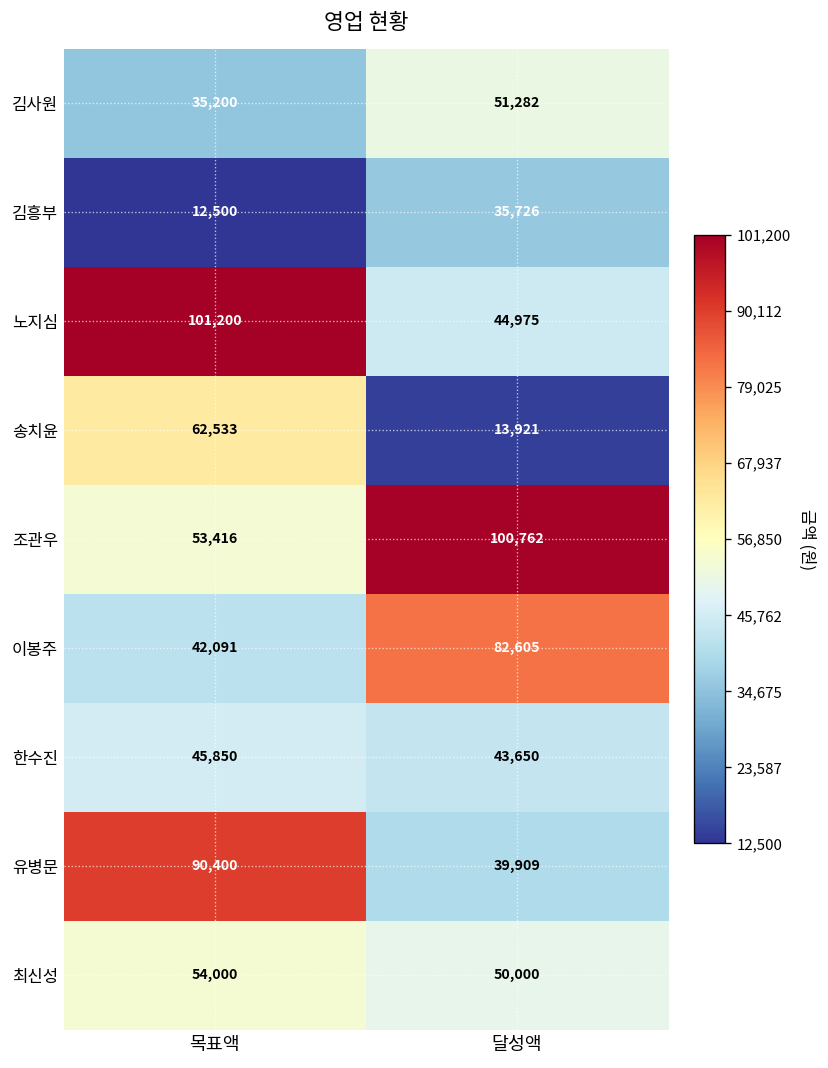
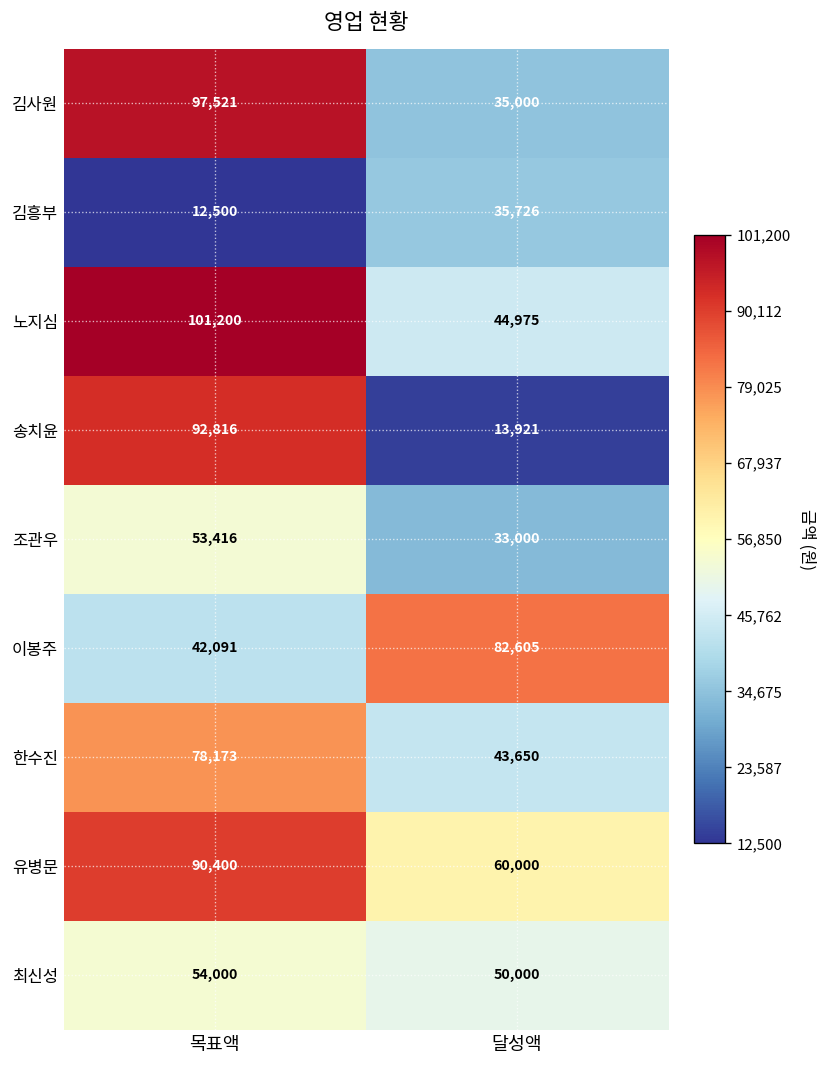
  {
    "김사원": {
-     "목표액": "35,200",
-     "달성액": "51,282"
+     "목표액": "97,521",
+     "달성액": "35,000"
    },
    "김흥부": {
      "목표액": "12,500",
      "달성액": "35,726"
    },
    "노지심": {
      "목표액": "101,200",
      "달성액": "44,975"
    },
    "송치윤": {
-     "목표액": "62,533",
+     "목표액": "92,816",
      "달성액": "13,921"
    },
    "조관우": {
      "목표액": "53,416",
-     "달성액": "100,762"
+     "달성액": "33,000"
    },
    "이봉주": {
      "목표액": "42,091",
      "달성액": "82,605"
    },
    "한수진": {
-     "목표액": "45,850",
+     "목표액": "78,173",
      "달성액": "43,650"
    },
    "유병문": {
      "목표액": "90,400",
-     "달성액": "39,909"
+     "달성액": "60,000"
    },
    "최신성": {
      "목표액": "54,000",
      "달성액": "50,000"
    }
  }
